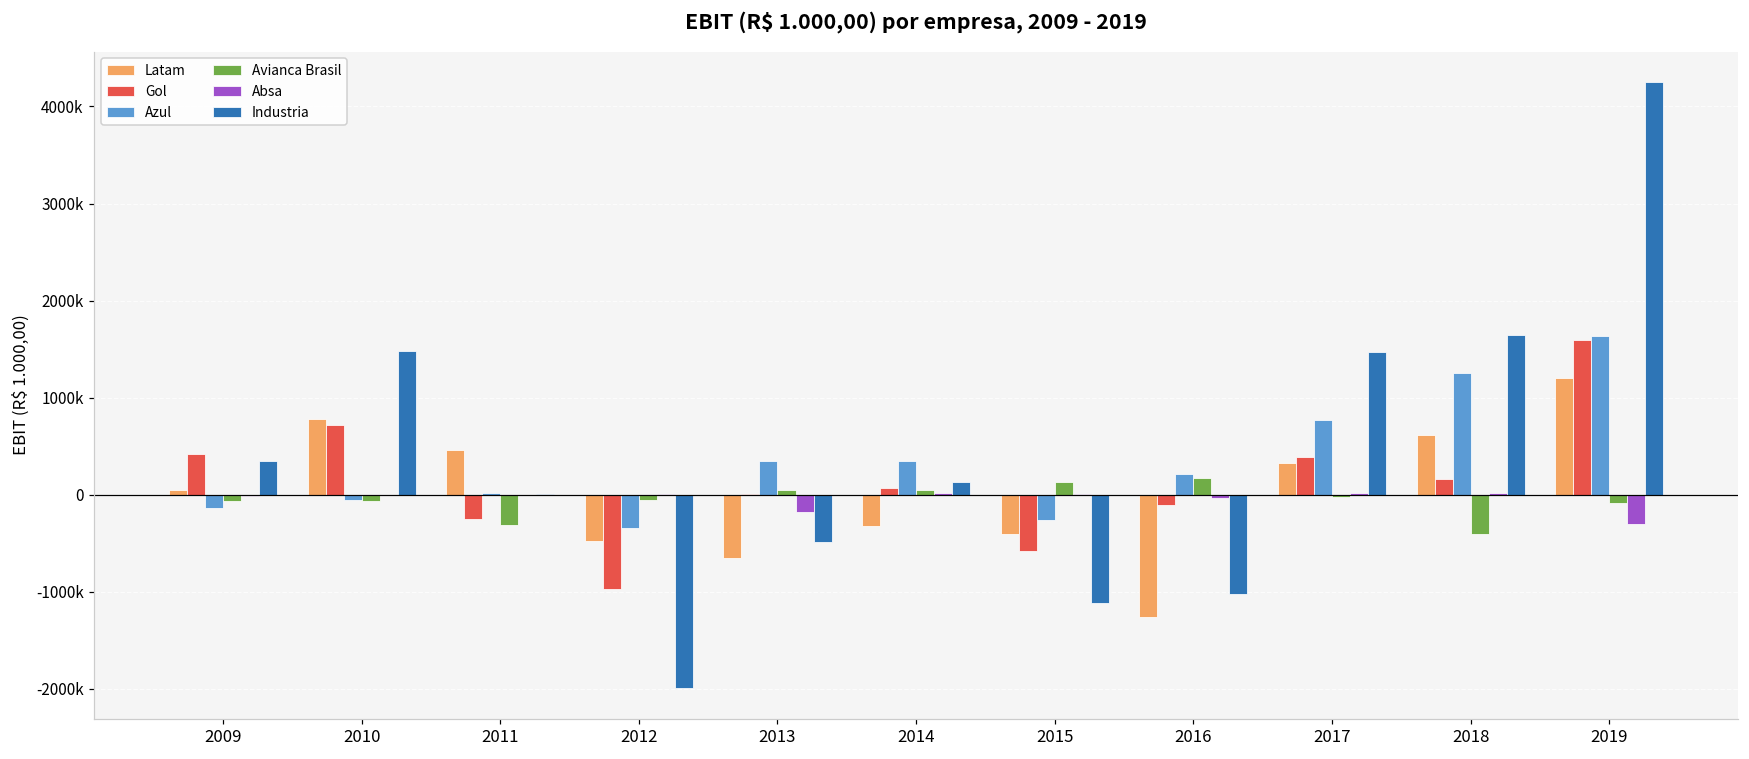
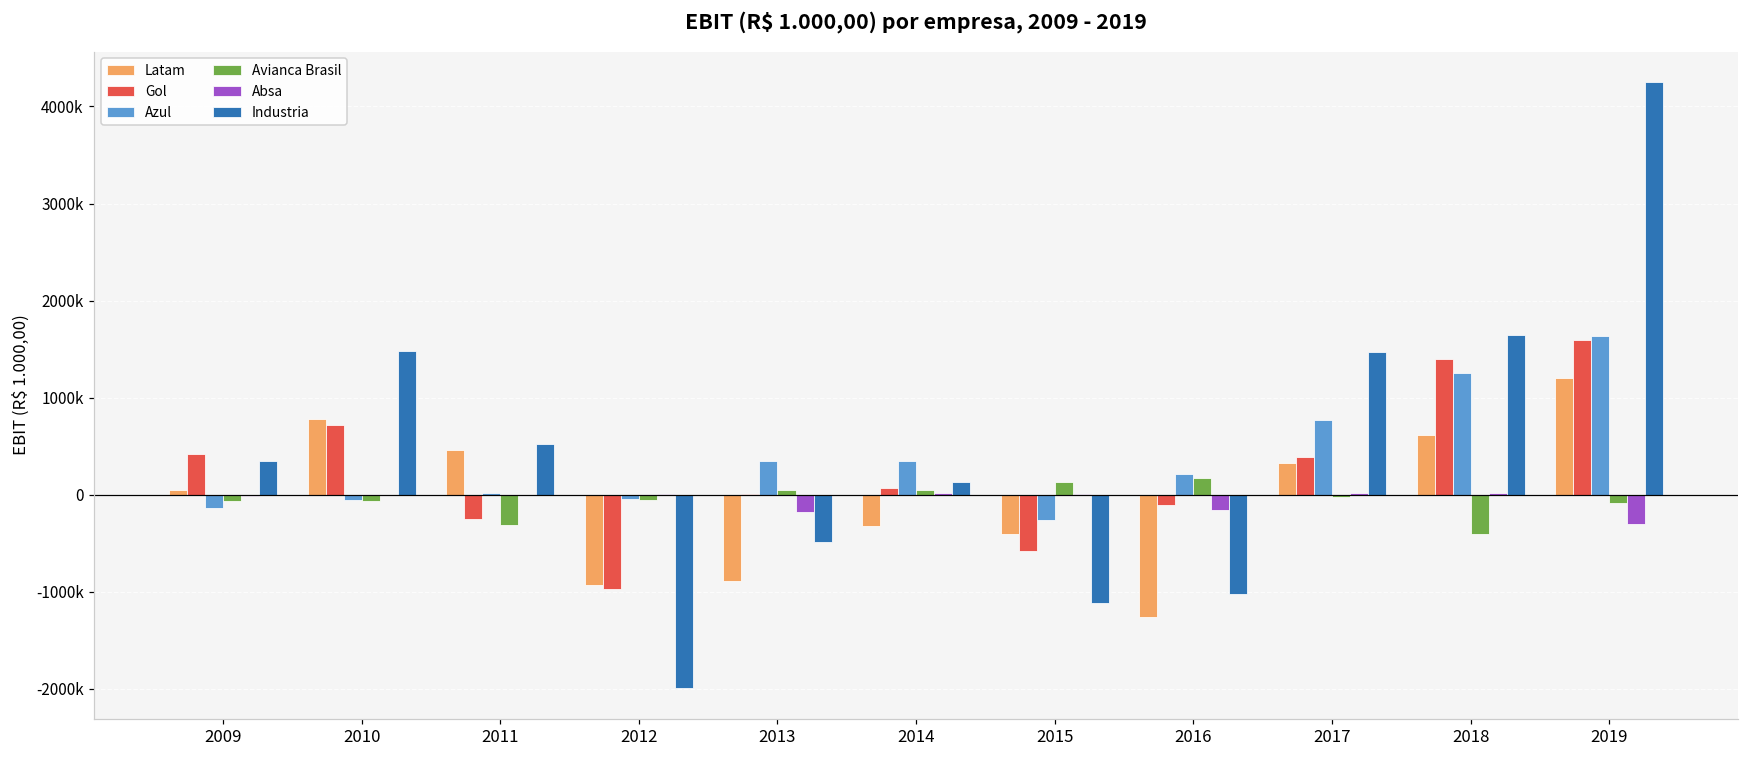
  {
    "Latam": {
      "2009": 100000,
      "2010": 800000,
      "2011": 500000,
-     "2012": -500000,
-     "2013": -700000,
+     "2012": -900000,
+     "2013": -900000,
      "2014": -300000,
      "2015": -400000,
      "2016": -1300000,
      "2017": 300000,
      "2018": 600000,
      "2019": 1200000
    },
    "Gol": {
      "2009": 400000,
      "2010": 700000,
      "2011": -200000,
      "2012": -1000000,
      "2014": 100000,
      "2015": -600000,
      "2016": -100000,
      "2017": 400000,
-     "2018": 200000,
+     "2018": 1400000,
      "2019": 1600000
    },
    "Azul": {
      "2009": -100000,
      "2010": -100000,
-     "2012": -300000,
+     "2012": 0,
      "2013": 400000,
      "2014": 400000,
      "2015": -300000,
      "2016": 200000,
      "2017": 800000,
      "2018": 1300000,
      "2019": 1600000
    },
    "Avianca Brasil": {
      "2009": -100000,
      "2010": -100000,
      "2011": -300000,
      "2012": -100000,
      "2013": 100000,
      "2014": 100000,
      "2015": 100000,
      "2016": 200000,
      "2018": -400000,
      "2019": -100000
    },
    "Absa": {
      "2013": -200000,
-     "2016": 0,
+     "2016": -200000,
      "2019": -300000
    },
    "Industria": {
      "2009": 300000,
      "2010": 1500000,
-     "2011": 0,
+     "2011": 500000,
      "2012": -2000000,
      "2013": -500000,
      "2014": 100000,
      "2015": -1100000,
      "2016": -1000000,
      "2017": 1500000,
      "2018": 1600000,
      "2019": 4300000
    }
  }
